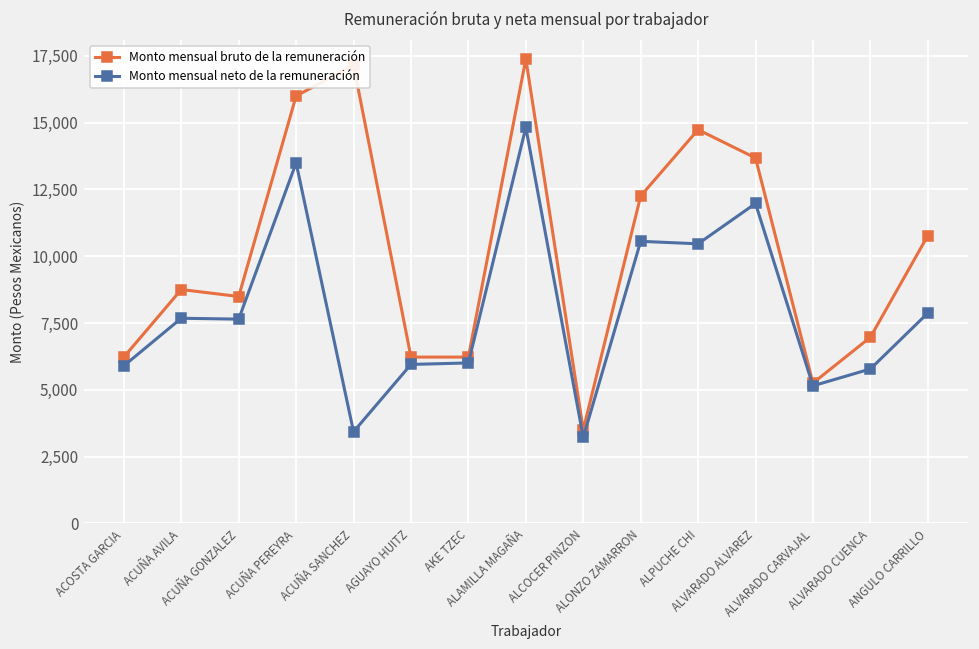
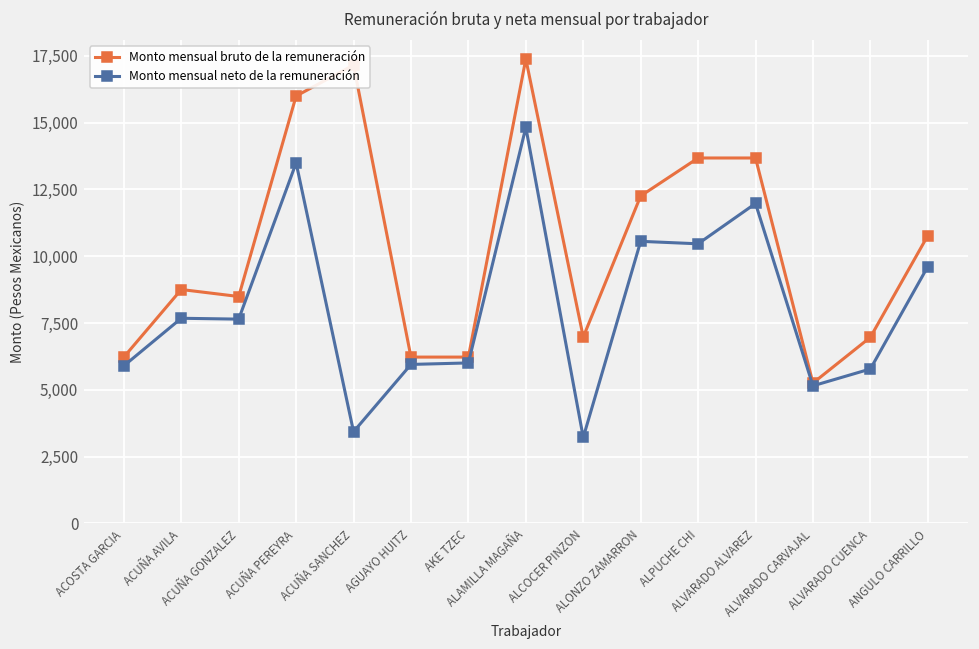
  {
    "Monto mensual bruto de la remuneración": {
      "ACOSTA GARCIA": "6,200",
      "ACUÑA AVILA": "8,800",
      "ACUÑA GONZALEZ": "8,500",
      "ACUÑA PEREYRA": "16,000",
      "AGUAYO HUITZ": "6,200",
      "AKE TZEC": "6,200",
      "ALAMILLA MAGAÑA": "17,400",
-     "ALCOCER PINZON": "3,500",
+     "ALCOCER PINZON": "7,000",
      "ALONZO ZAMARRON": "12,300",
-     "ALPUCHE CHI": "14,700",
+     "ALPUCHE CHI": "13,700",
      "ALVARADO ALVAREZ": "13,700",
      "ALVARADO CUENCA": "7,000",
      "ANGULO CARRILLO": "10,800"
    },
    "Monto mensual neto de la remuneración": {
      "ACOSTA GARCIA": "5,900",
      "ACUÑA AVILA": "7,700",
      "ACUÑA GONZALEZ": "7,600",
      "ACUÑA PEREYRA": "13,500",
      "ACUÑA SANCHEZ": "3,400",
      "AGUAYO HUITZ": "5,900",
      "AKE TZEC": "6,000",
      "ALAMILLA MAGAÑA": "14,800",
      "ALCOCER PINZON": "3,200",
      "ALONZO ZAMARRON": "10,600",
      "ALPUCHE CHI": "10,500",
      "ALVARADO ALVAREZ": "12,000",
      "ALVARADO CUENCA": "5,800",
-     "ANGULO CARRILLO": "7,900"
+     "ANGULO CARRILLO": "9,600"
    }
  }
